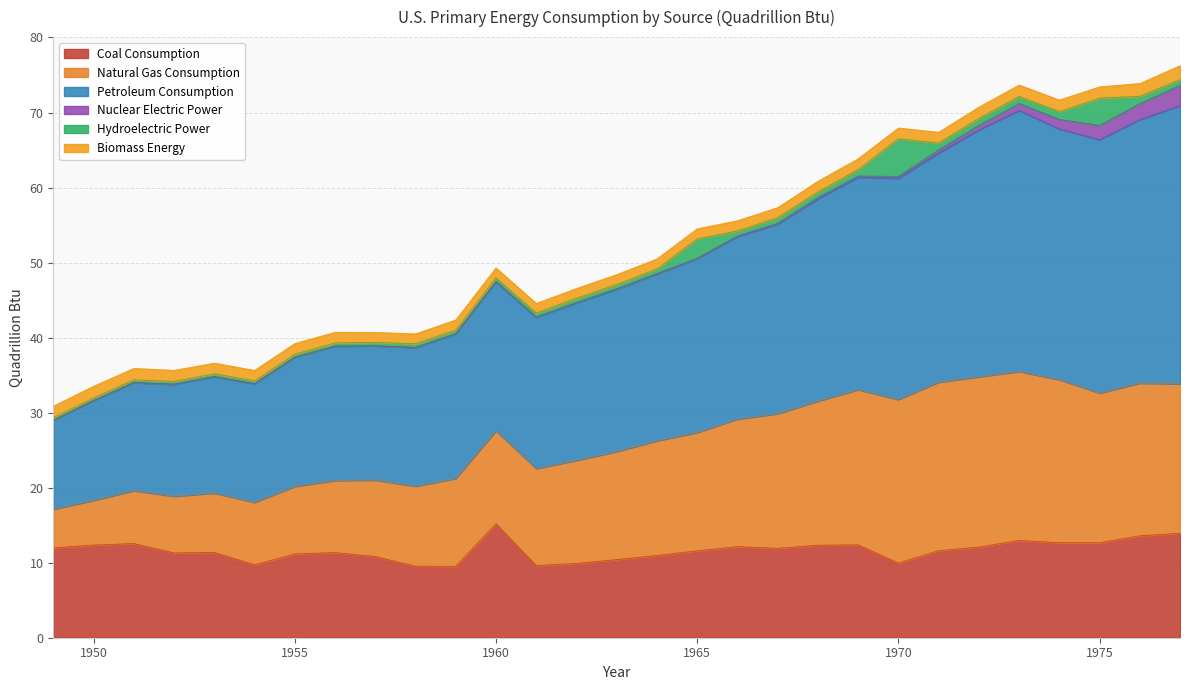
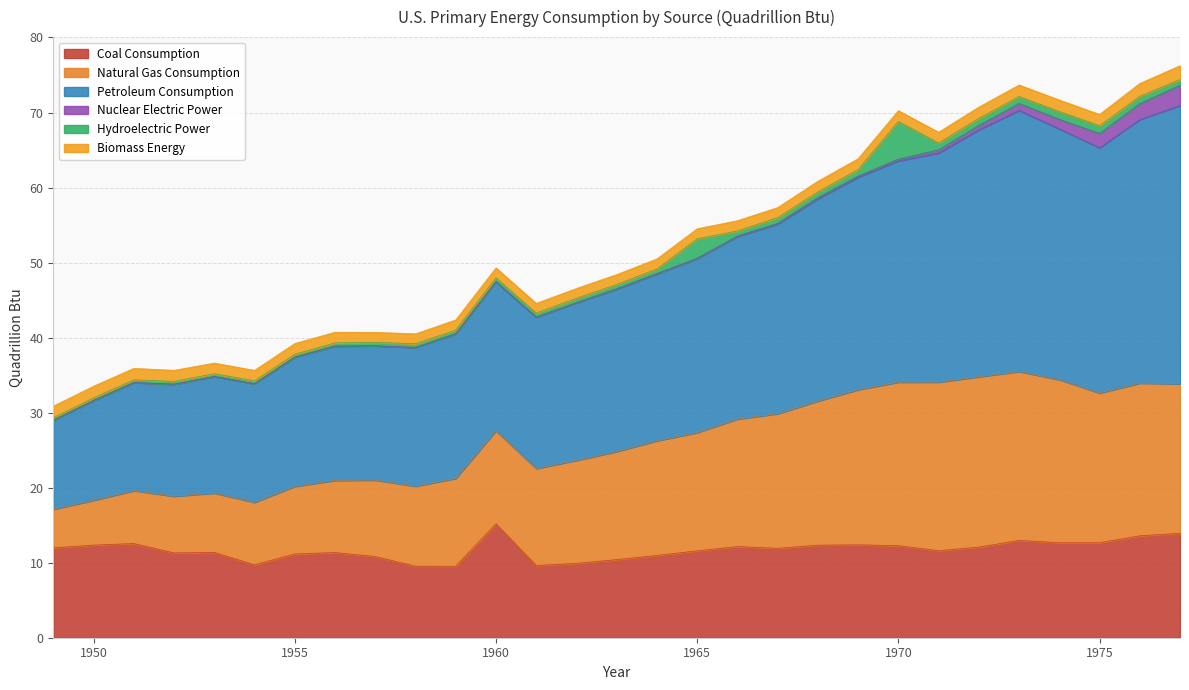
  {
    "Coal Consumption": {
      "1950": 12,
      "1955": 11,
      "1960": 15,
      "1965": 12,
-     "1970": 10,
+     "1970": 12,
      "1975": 13
    },
    "Petroleum Consumption": {
-     "1975": 34
+     "1975": 33
    },
    "Nuclear Electric Power": {
      "1975": 2
    },
    "Hydroelectric Power": {
      "1950": 0,
      "1955": 0,
      "1960": 1,
      "1965": 3,
      "1970": 5,
-     "1975": 4
+     "1975": 1
    }
  }
